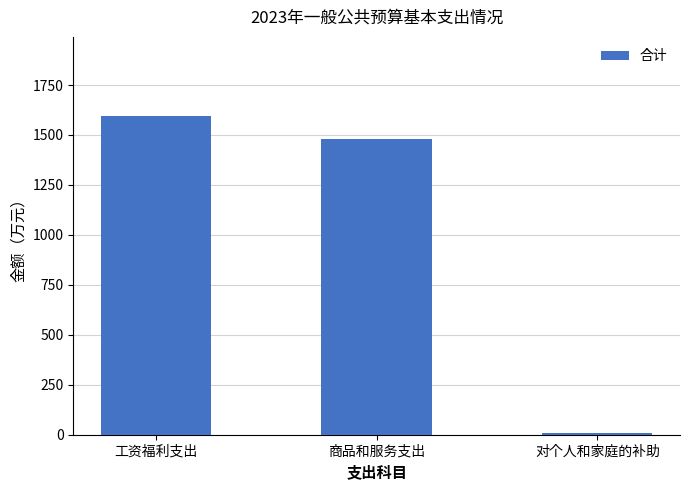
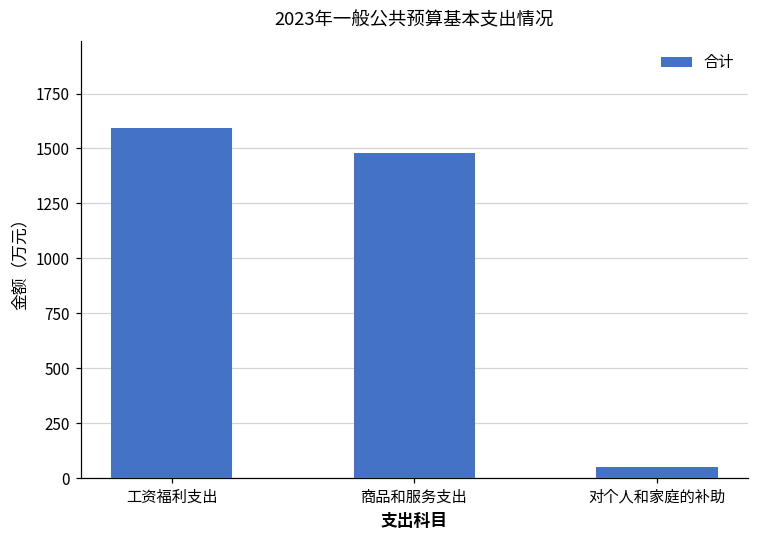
  {
    "工资福利支出": 1590,
    "商品和服务支出": 1480,
-   "对个人和家庭的补助": 10
+   "对个人和家庭的补助": 50
  }
